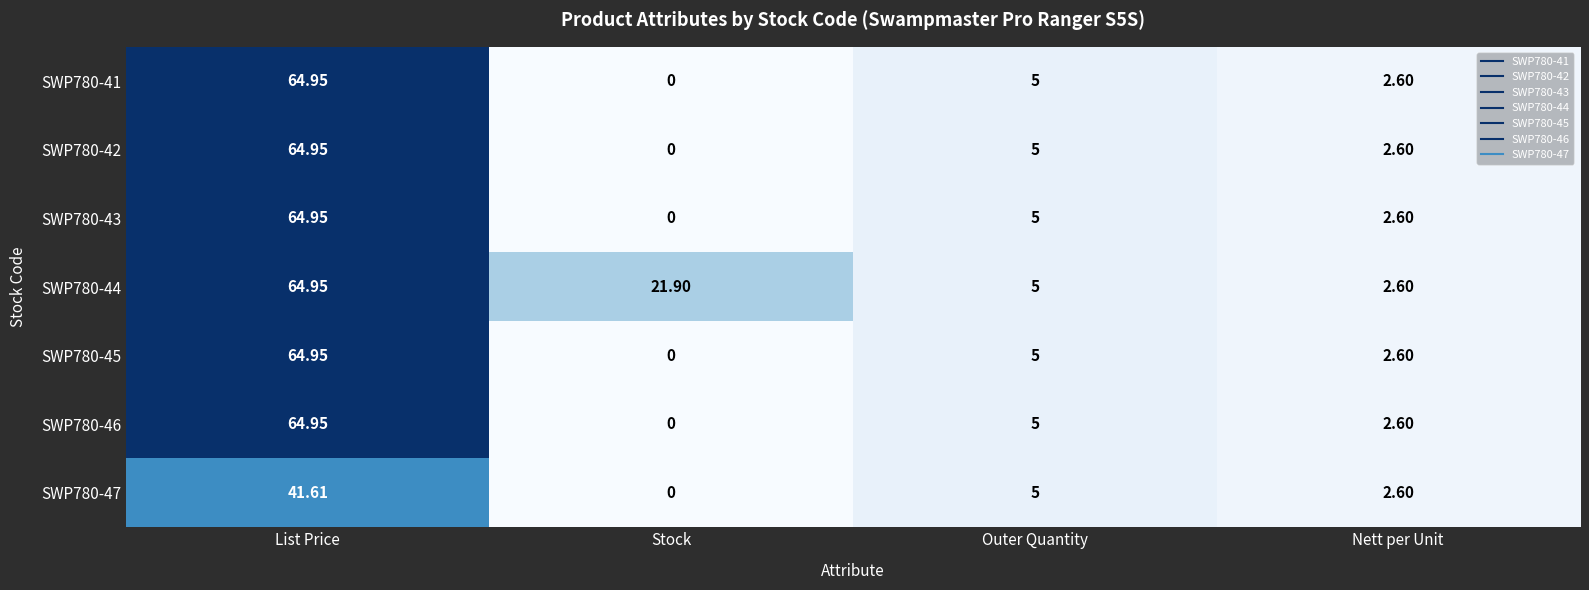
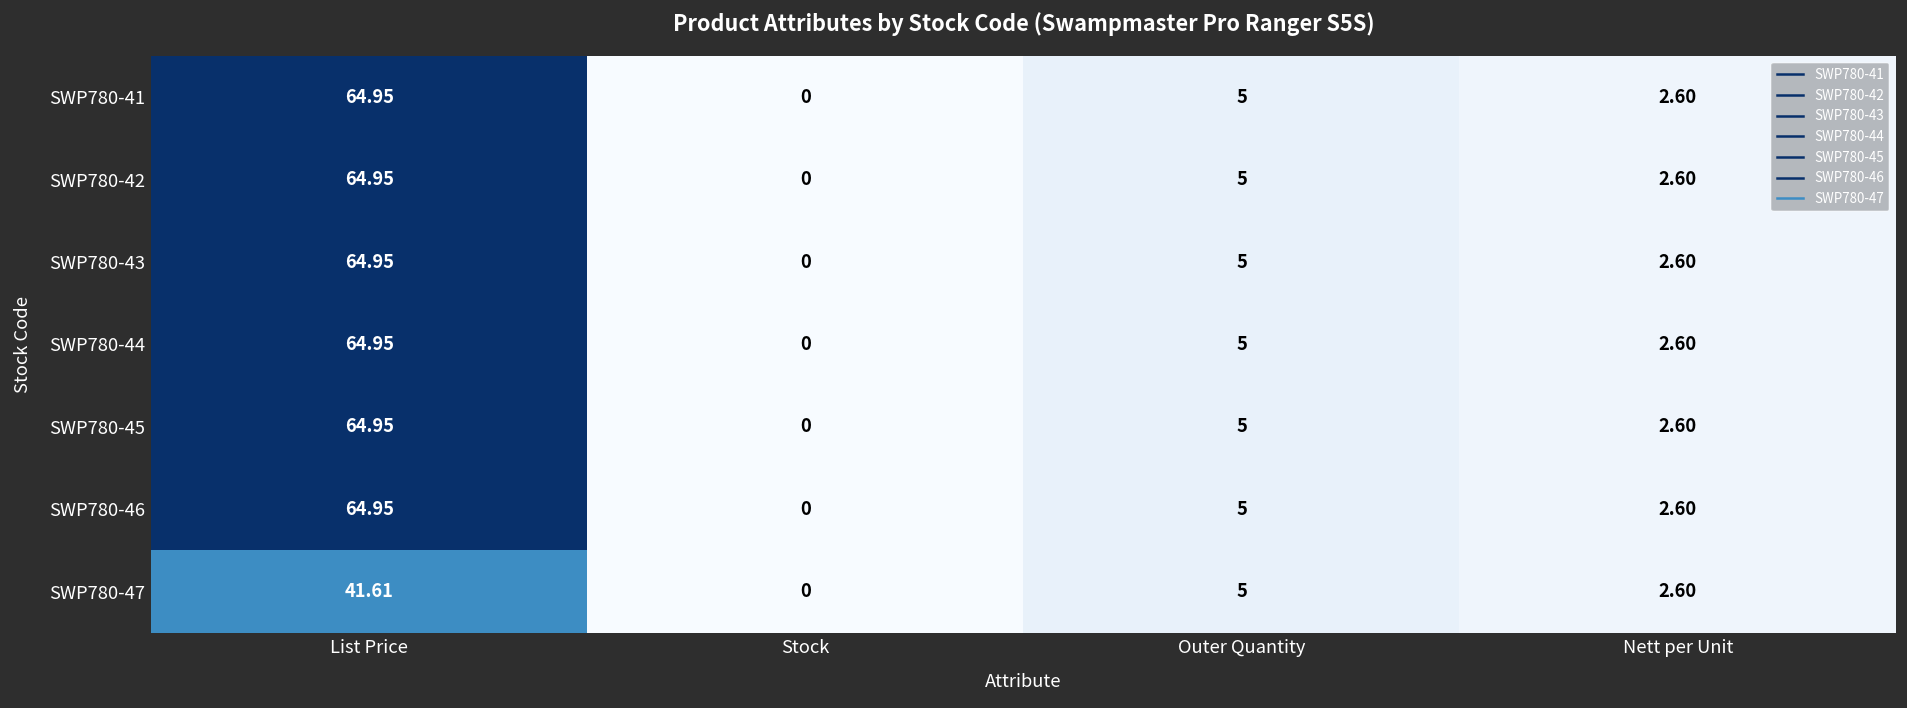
  {
    "SWP780-41": {
      "List Price": 64.95,
      "Stock": 0,
      "Outer Quantity": 5,
      "Nett per Unit": 2.60
    },
    "SWP780-42": {
      "List Price": 64.95,
      "Stock": 0,
      "Outer Quantity": 5,
      "Nett per Unit": 2.60
    },
    "SWP780-43": {
      "List Price": 64.95,
      "Stock": 0,
      "Outer Quantity": 5,
      "Nett per Unit": 2.60
    },
    "SWP780-44": {
      "List Price": 64.95,
-     "Stock": 21.90,
+     "Stock": 0,
      "Outer Quantity": 5,
      "Nett per Unit": 2.60
    },
    "SWP780-45": {
      "List Price": 64.95,
      "Stock": 0,
      "Outer Quantity": 5,
      "Nett per Unit": 2.60
    },
    "SWP780-46": {
      "List Price": 64.95,
      "Stock": 0,
      "Outer Quantity": 5,
      "Nett per Unit": 2.60
    },
    "SWP780-47": {
      "List Price": 41.61,
      "Stock": 0,
      "Outer Quantity": 5,
      "Nett per Unit": 2.60
    }
  }
